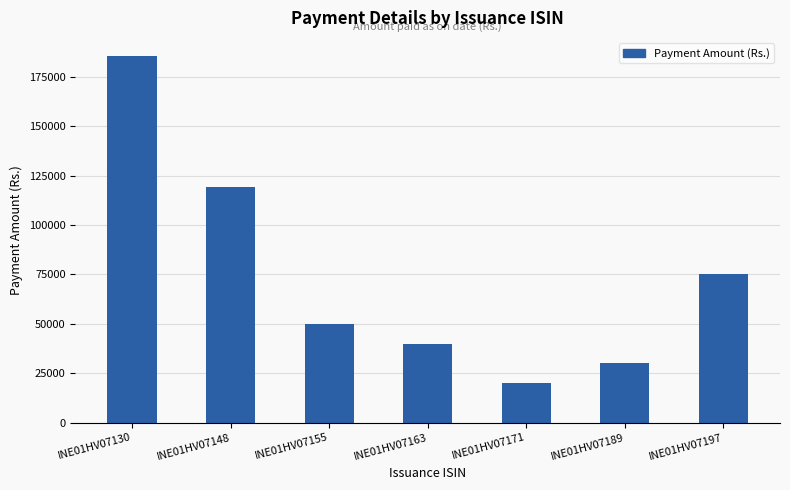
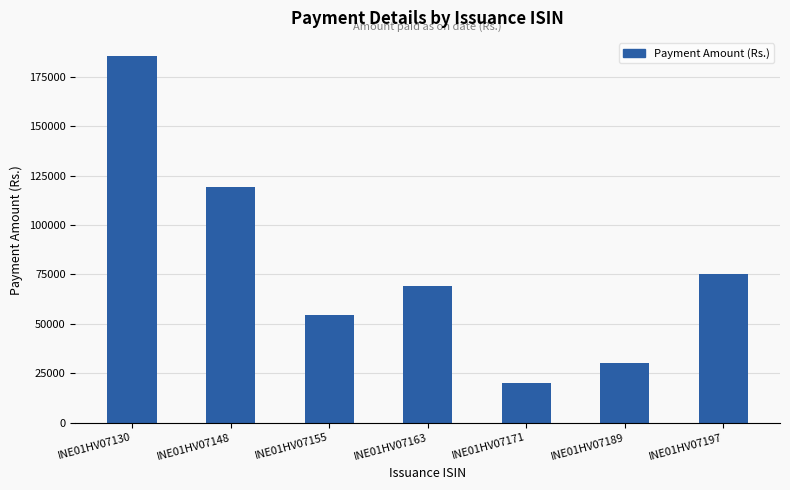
  {
    "INE01HV07130": 185000,
    "INE01HV07148": 119000,
-   "INE01HV07155": 50000,
-   "INE01HV07163": 40000,
+   "INE01HV07155": 55000,
+   "INE01HV07163": 69000,
    "INE01HV07171": 20000,
    "INE01HV07189": 30000,
    "INE01HV07197": 75000
  }
